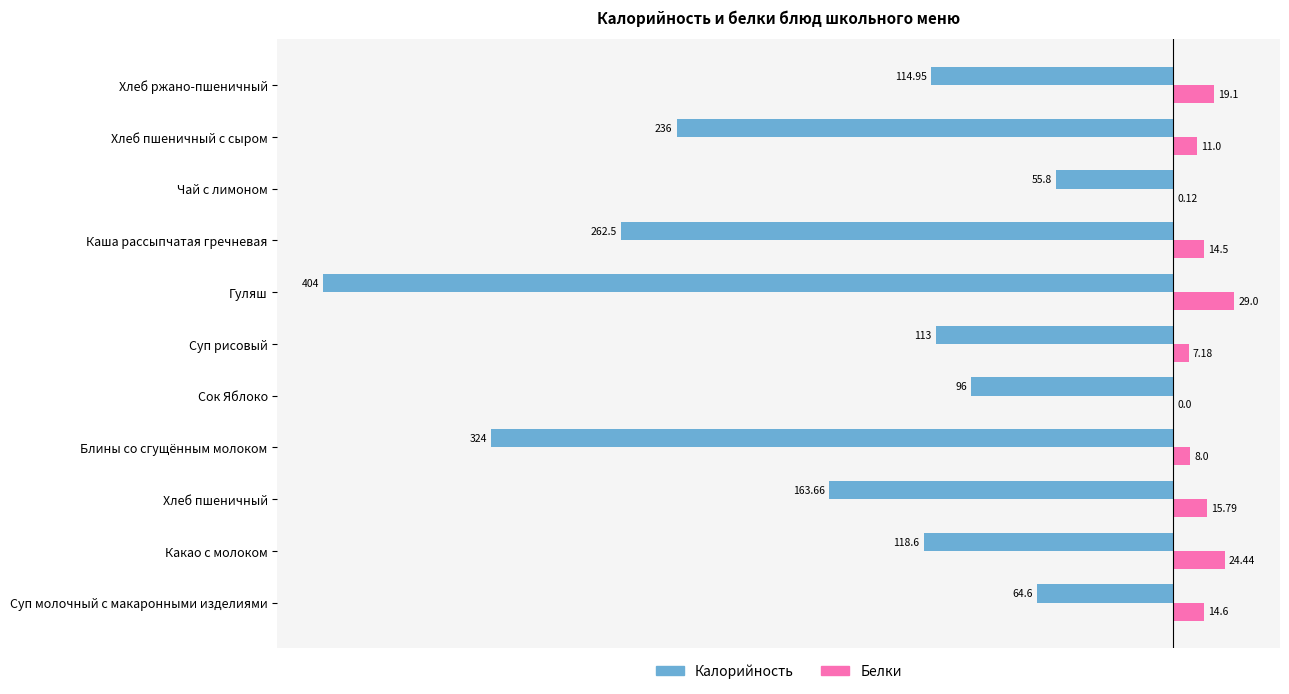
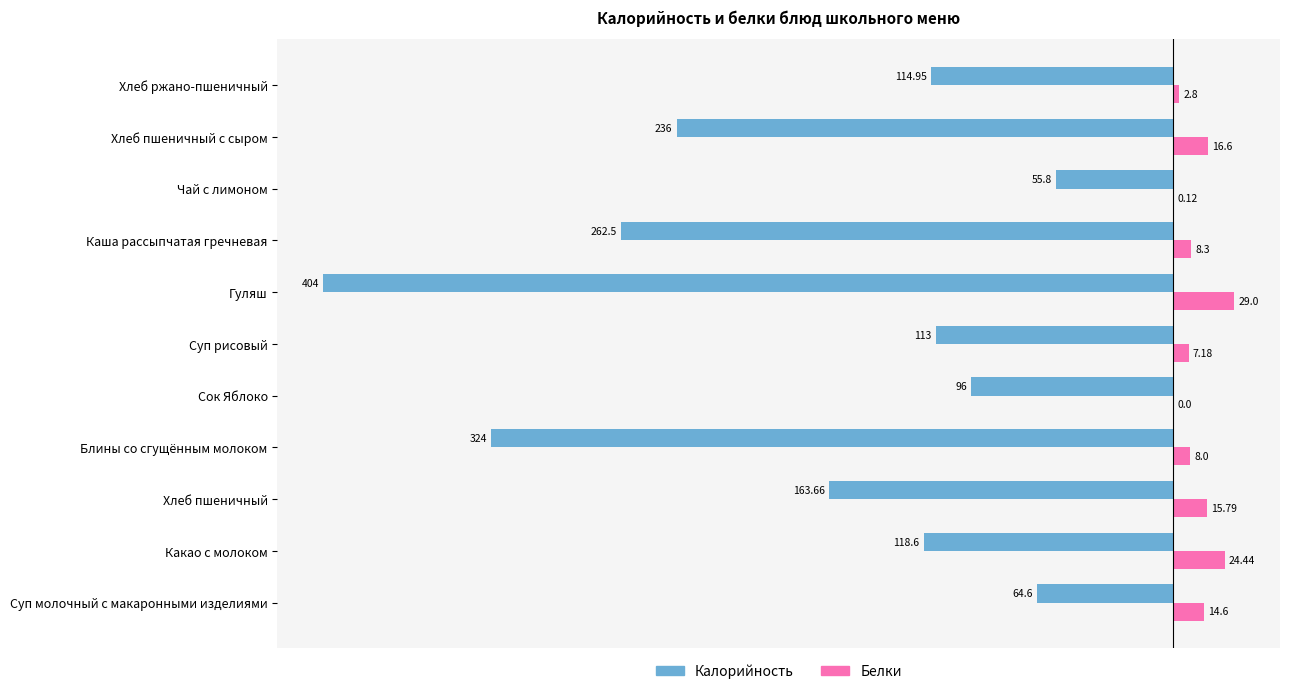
  {
    "Белки": {
-     "Хлеб ржано-пшеничный": 19.1,
-     "Хлеб пшеничный с сыром": 11.0,
+     "Хлеб ржано-пшеничный": 2.8,
+     "Хлеб пшеничный с сыром": 16.6,
      "Чай с лимоном": 0.12,
-     "Каша рассыпчатая гречневая": 14.5,
+     "Каша рассыпчатая гречневая": 8.3,
      "Гуляш": 29.0,
      "Суп рисовый": 7.18,
      "Сок Яблоко": 0.0,
      "Блины со сгущённым молоком": 8.0,
      "Хлеб пшеничный": 15.79,
      "Какао с молоком": 24.44,
      "Суп молочный с макаронными изделиями": 14.6
    }
  }
